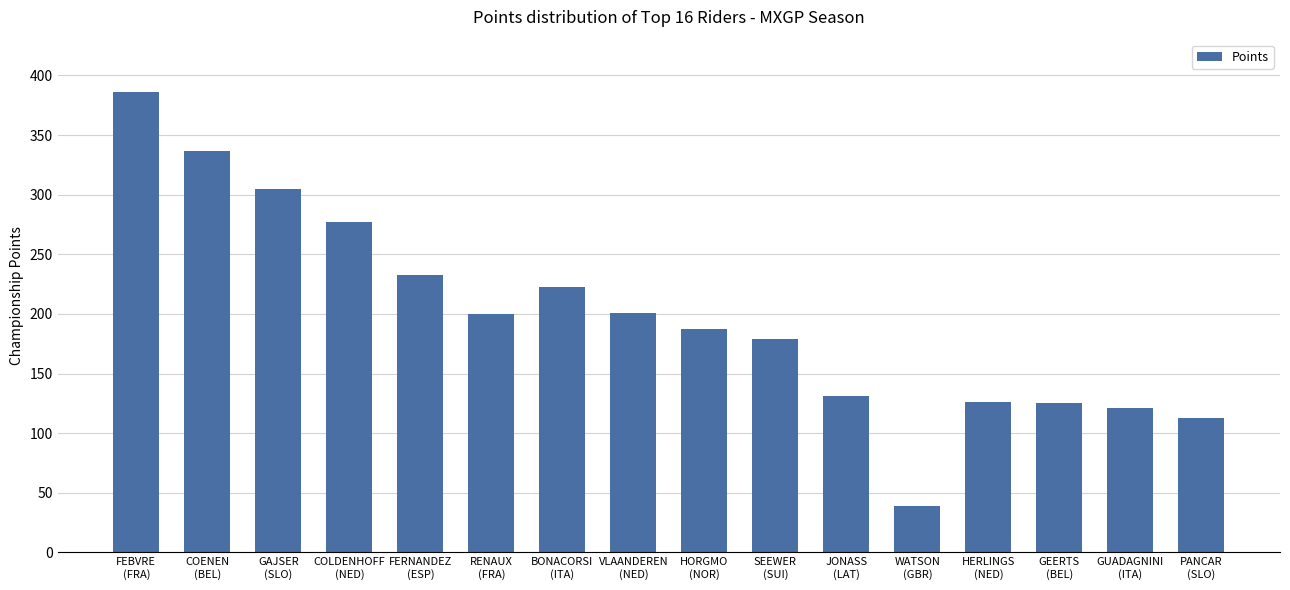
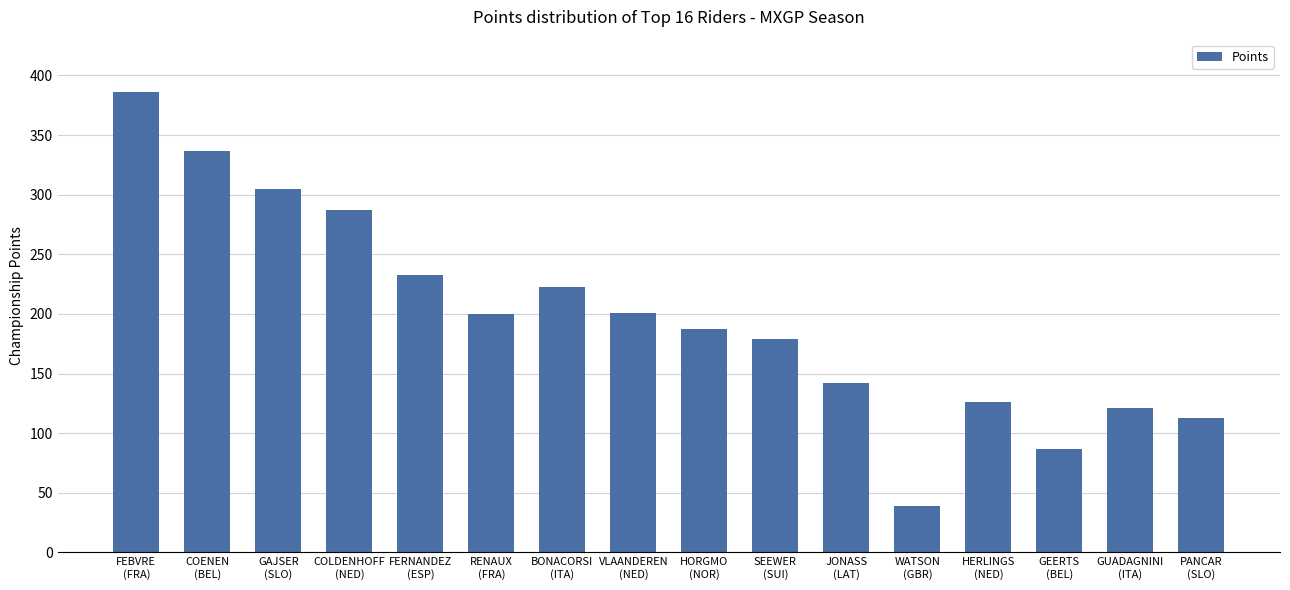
  {
    "FEBVRE (FRA)": 386,
    "COENEN (BEL)": 337,
    "GAJSER (SLO)": 305,
-   "COLDENHOFF (NED)": 277,
+   "COLDENHOFF (NED)": 287,
    "FERNANDEZ (ESP)": 233,
    "RENAUX (FRA)": 200,
    "BONACORSI (ITA)": 223,
    "VLAANDEREN (NED)": 201,
    "HORGMO (NOR)": 187,
    "SEEWER (SUI)": 179,
-   "JONASS (LAT)": 131,
+   "JONASS (LAT)": 142,
    "WATSON (GBR)": 39,
    "HERLINGS (NED)": 126,
-   "GEERTS (BEL)": 125,
+   "GEERTS (BEL)": 87,
    "GUADAGNINI (ITA)": 121,
    "PANCAR (SLO)": 113
  }
